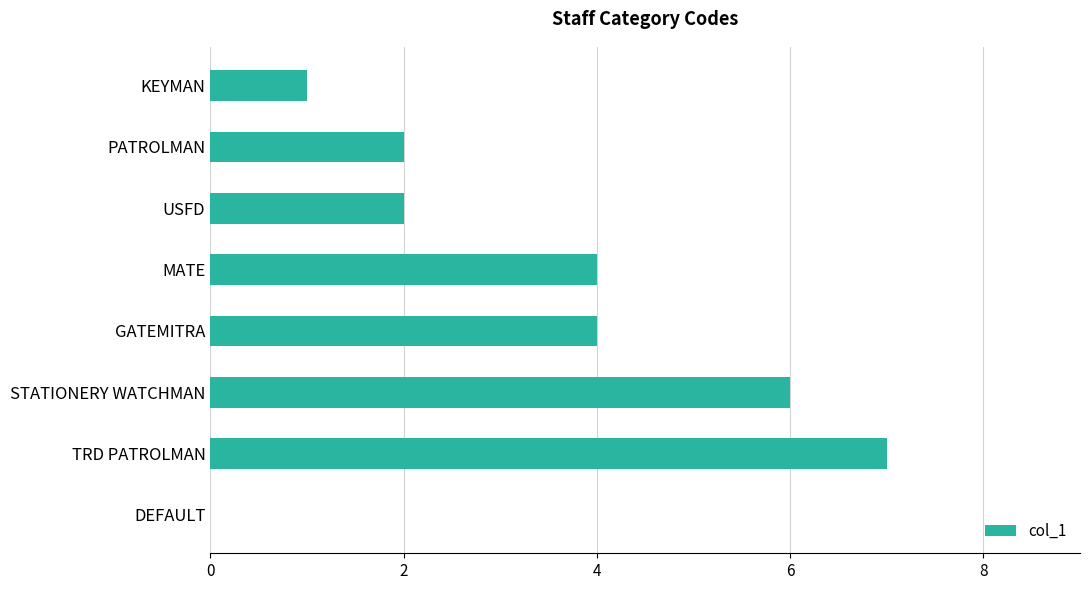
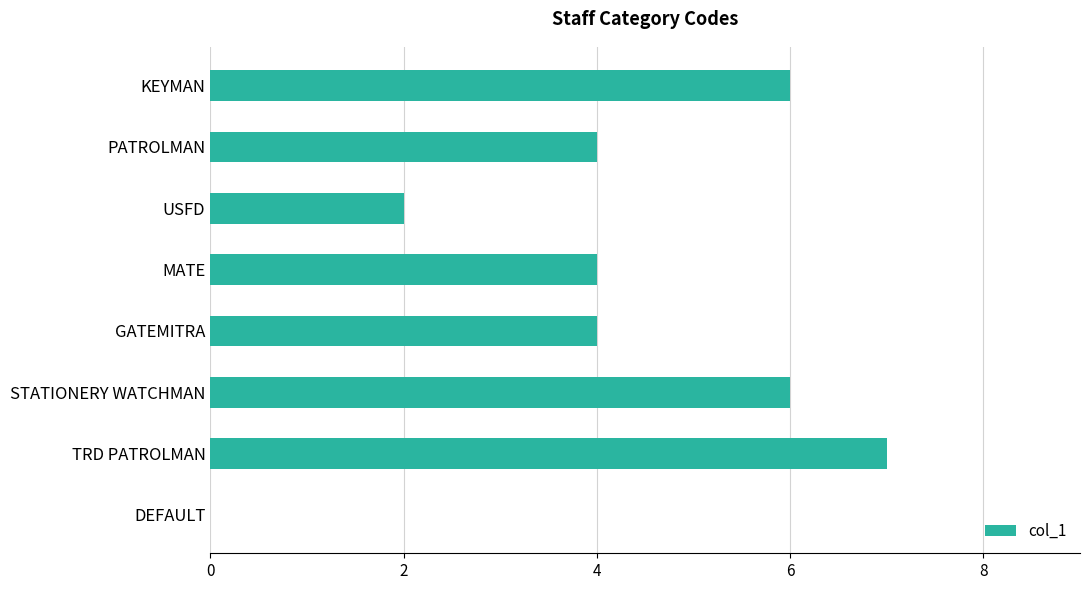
  {
-   "KEYMAN": 1,
-   "PATROLMAN": 2,
+   "KEYMAN": 6,
+   "PATROLMAN": 4,
    "USFD": 2,
    "MATE": 4,
    "GATEMITRA": 4,
    "STATIONERY WATCHMAN": 6,
    "TRD PATROLMAN": 7,
    "DEFAULT": 0
  }
